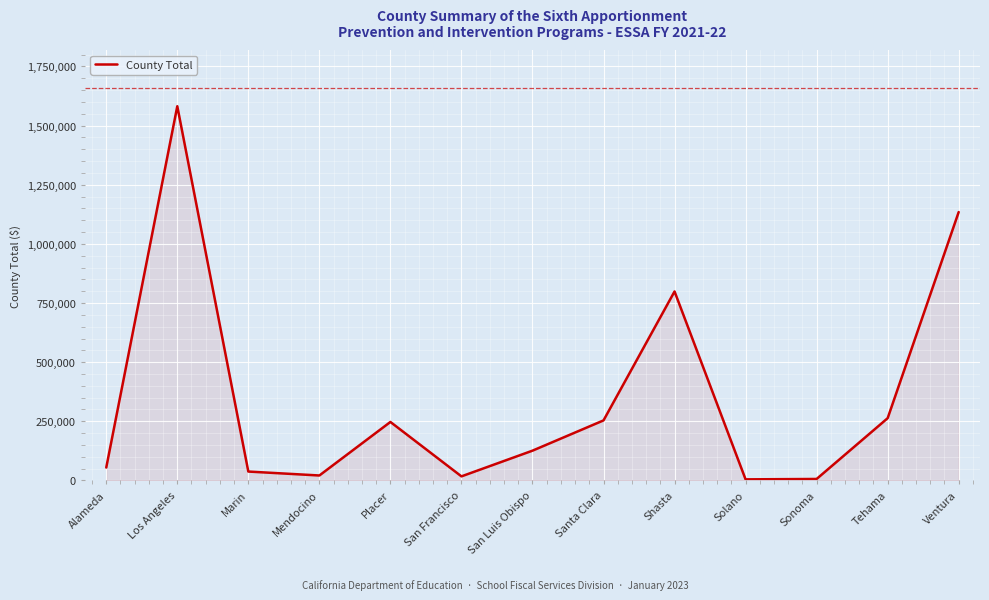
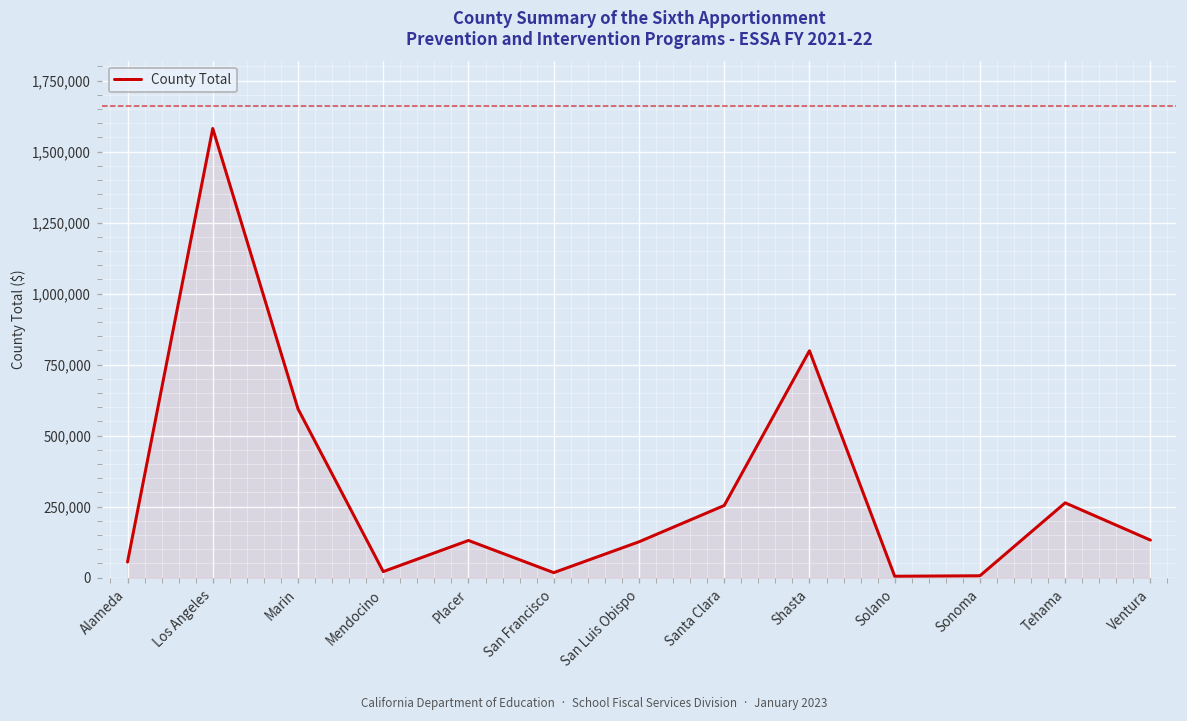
  {
    "Alameda": "50,000",
    "Los Angeles": "1,580,000",
-   "Marin": "40,000",
+   "Marin": "590,000",
    "Mendocino": "20,000",
-   "Placer": "250,000",
+   "Placer": "130,000",
    "San Francisco": "20,000",
    "San Luis Obispo": "130,000",
    "Santa Clara": "250,000",
    "Shasta": "800,000",
    "Solano": "0",
    "Sonoma": "10,000",
    "Tehama": "260,000",
-   "Ventura": "1,130,000"
+   "Ventura": "130,000"
  }
